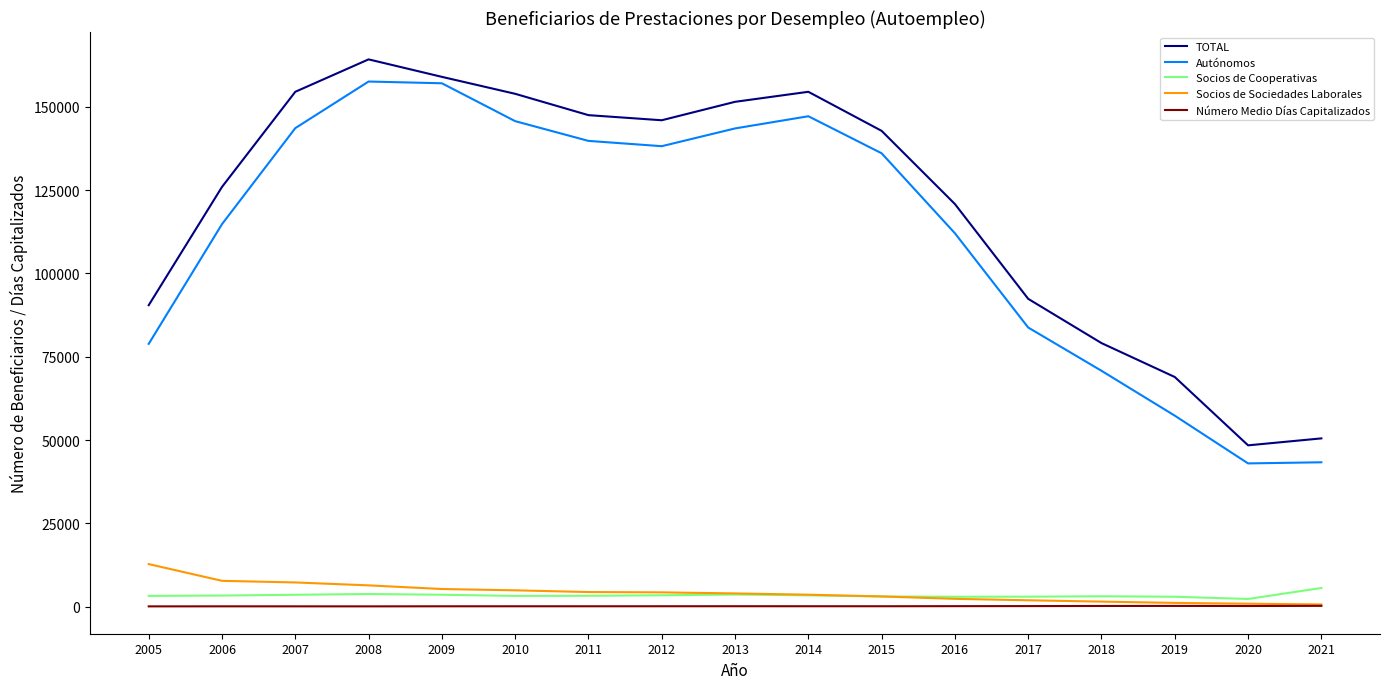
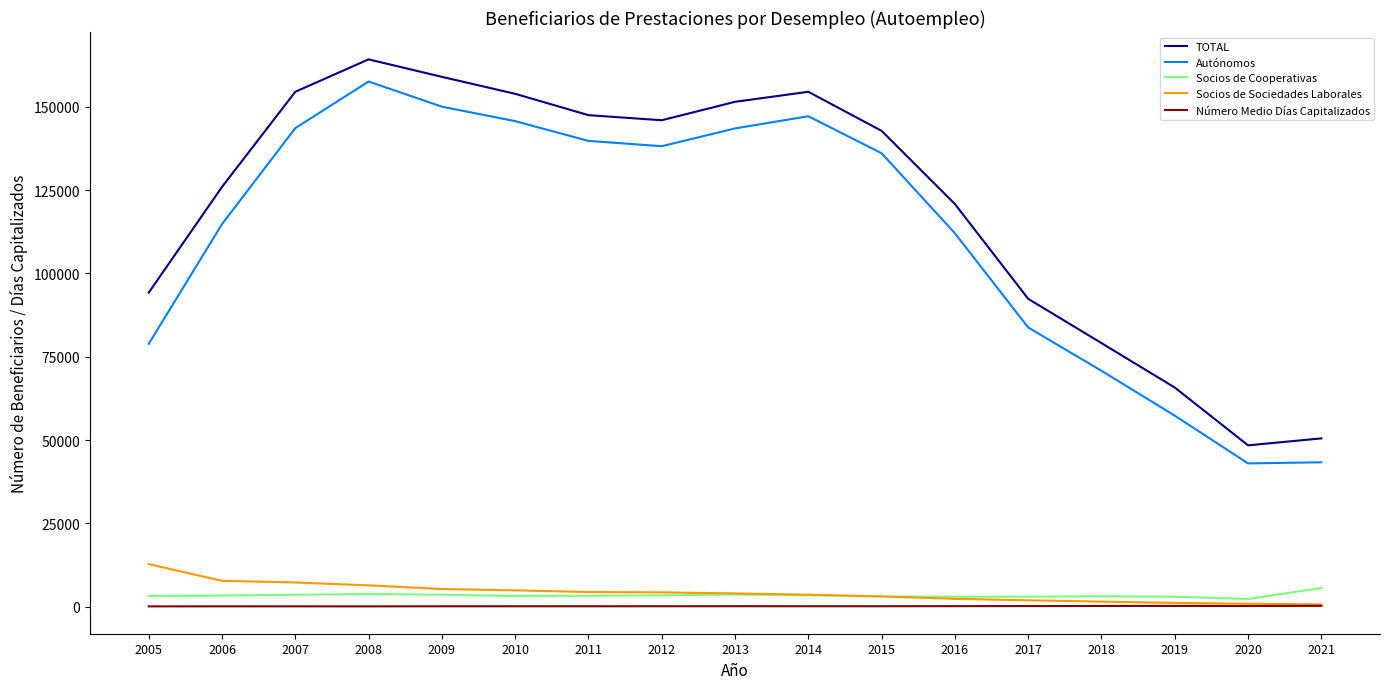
  {
    "TOTAL": {
-     "2005": 90000,
+     "2005": 94000,
      "2006": 126000,
      "2007": 154000,
      "2008": 164000,
      "2009": 159000,
      "2010": 154000,
      "2011": 147000,
      "2012": 146000,
      "2013": 151000,
      "2014": 154000,
      "2015": 143000,
      "2016": 121000,
      "2017": 92000,
      "2018": 79000,
-     "2019": 69000,
+     "2019": 66000,
      "2020": 48000,
      "2021": 51000
    },
    "Autónomos": {
      "2005": 79000,
      "2006": 115000,
      "2007": 144000,
      "2008": 158000,
-     "2009": 157000,
+     "2009": 150000,
      "2010": 146000,
      "2011": 140000,
      "2012": 138000,
      "2013": 143000,
      "2014": 147000,
      "2015": 136000,
      "2016": 112000,
      "2017": 84000,
      "2018": 71000,
      "2019": 57000,
      "2020": 43000,
      "2021": 43000
    },
    "Socios de Cooperativas": {
      "2005": 3000,
      "2006": 3000,
      "2007": 4000,
      "2008": 4000,
      "2009": 4000,
      "2010": 3000,
      "2011": 3000,
      "2012": 3000,
      "2017": 3000,
      "2018": 3000,
      "2019": 3000,
      "2020": 2000,
      "2021": 6000
    },
    "Socios de Sociedades Laborales": {
      "2005": 13000,
      "2006": 8000,
      "2007": 7000,
      "2008": 6000,
      "2009": 5000,
      "2010": 5000,
      "2011": 4000,
      "2012": 4000,
      "2017": 2000,
      "2018": 2000,
      "2019": 1000
    },
    "Número Medio Días Capitalizados": {
      "2005": 0,
      "2006": 0,
      "2007": 0,
      "2008": 0,
      "2009": 0,
      "2010": 0,
      "2011": 0,
      "2012": 0,
      "2013": 0,
      "2014": 0,
      "2015": 0,
      "2016": 0,
      "2017": 0,
      "2018": 0,
      "2019": 0
    }
  }
